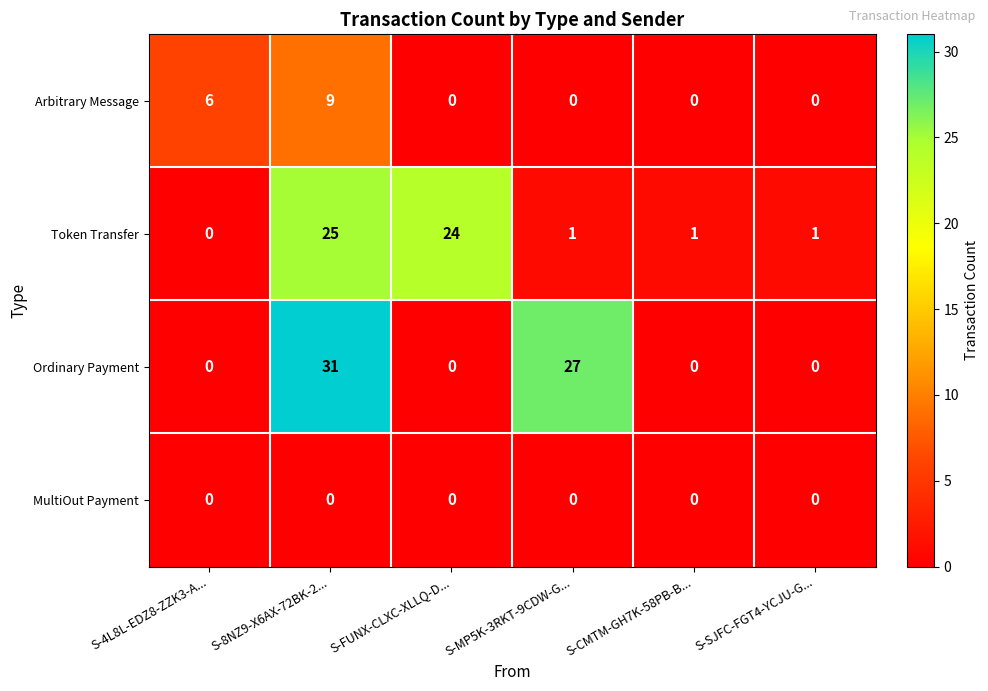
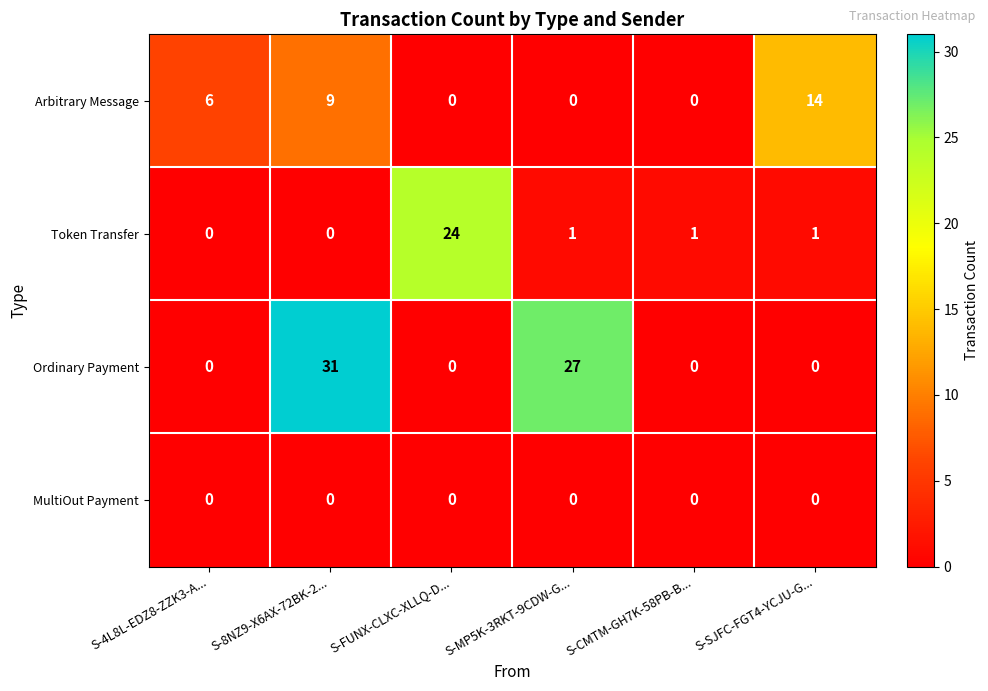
  {
    "Arbitrary Message": {
      "S-4L8L-EDZ8-ZZK3-A...": 6,
      "S-8NZ9-X6AX-72BK-2...": 9,
      "S-FUNX-CLXC-XLLQ-D...": 0,
      "S-MP5K-3RKT-9CDW-G...": 0,
      "S-CMTM-GH7K-58PB-B...": 0,
-     "S-SJFC-FGT4-YCJU-G...": 0
+     "S-SJFC-FGT4-YCJU-G...": 14
    },
    "Token Transfer": {
      "S-4L8L-EDZ8-ZZK3-A...": 0,
-     "S-8NZ9-X6AX-72BK-2...": 25,
+     "S-8NZ9-X6AX-72BK-2...": 0,
      "S-FUNX-CLXC-XLLQ-D...": 24,
      "S-MP5K-3RKT-9CDW-G...": 1,
      "S-CMTM-GH7K-58PB-B...": 1,
      "S-SJFC-FGT4-YCJU-G...": 1
    },
    "Ordinary Payment": {
      "S-4L8L-EDZ8-ZZK3-A...": 0,
      "S-8NZ9-X6AX-72BK-2...": 31,
      "S-FUNX-CLXC-XLLQ-D...": 0,
      "S-MP5K-3RKT-9CDW-G...": 27,
      "S-CMTM-GH7K-58PB-B...": 0,
      "S-SJFC-FGT4-YCJU-G...": 0
    },
    "MultiOut Payment": {
      "S-4L8L-EDZ8-ZZK3-A...": 0,
      "S-8NZ9-X6AX-72BK-2...": 0,
      "S-FUNX-CLXC-XLLQ-D...": 0,
      "S-MP5K-3RKT-9CDW-G...": 0,
      "S-CMTM-GH7K-58PB-B...": 0,
      "S-SJFC-FGT4-YCJU-G...": 0
    }
  }
